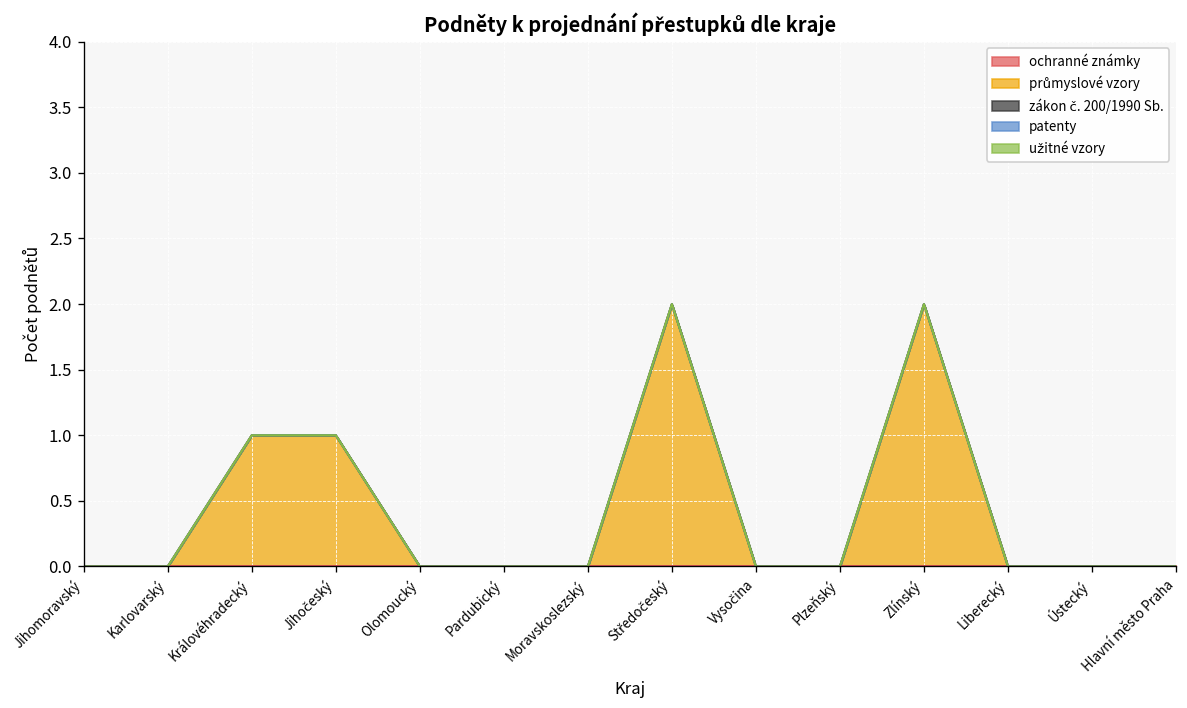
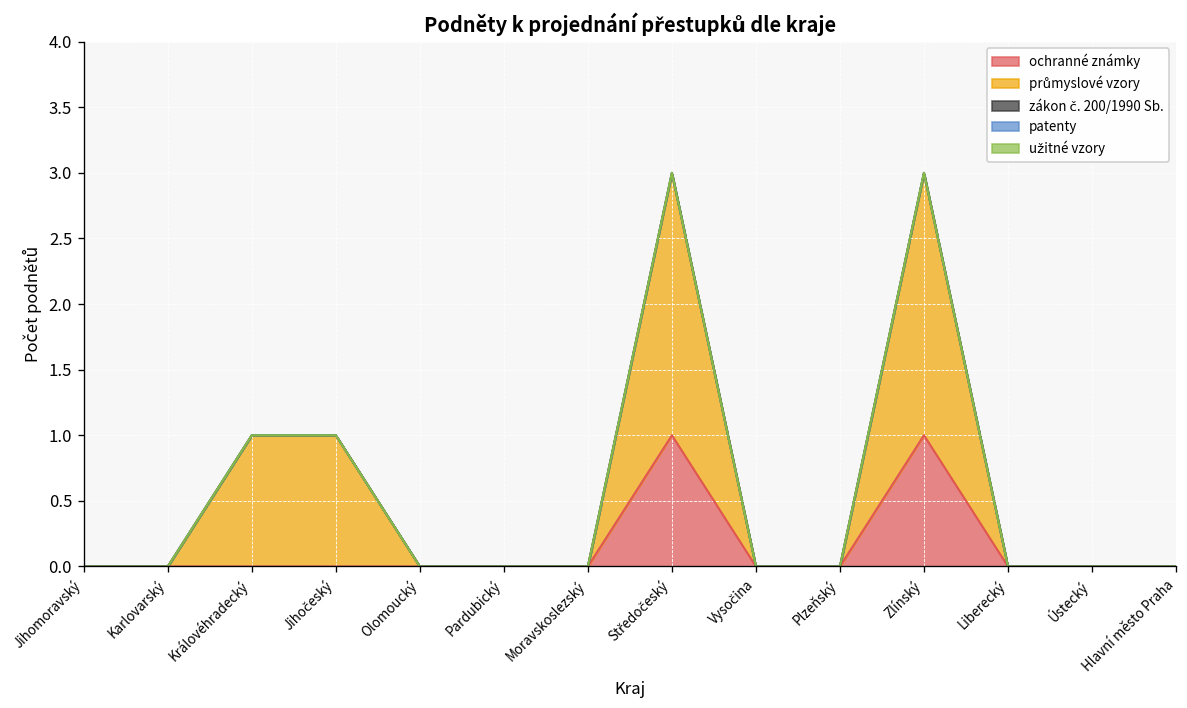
  {
    "ochranné známky": {
      "Královéhradecký": 0,
      "Jihočeský": 0,
-     "Středočeský": 0,
-     "Zlínský": 0
+     "Středočeský": 1,
+     "Zlínský": 1
    },
    "užitné vzory": {
      "Královéhradecký": 1,
      "Jihočeský": 1,
      "Středočeský": 2,
      "Zlínský": 2
    }
  }
